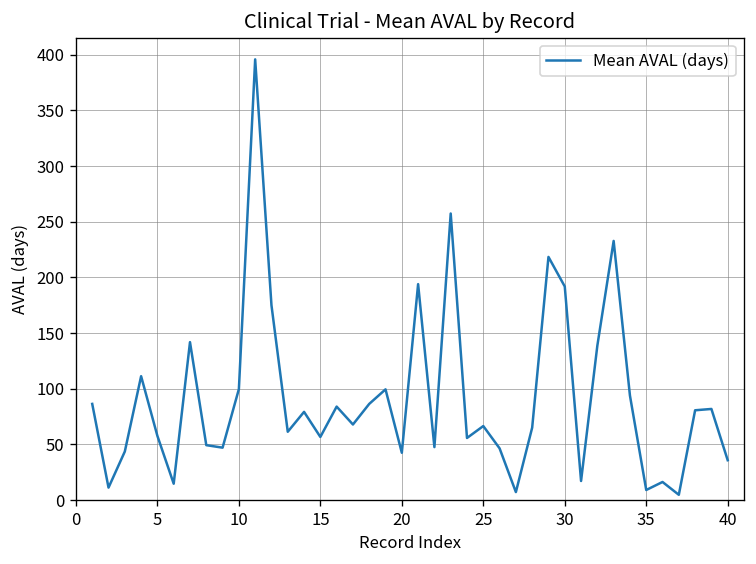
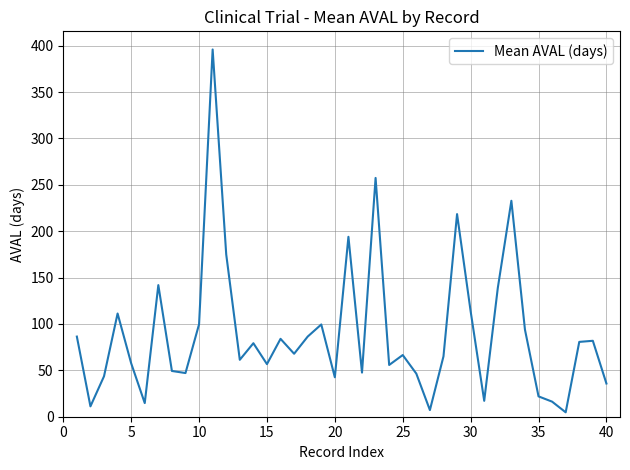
  {
    "5": 60,
    "10": 100,
    "15": 60,
    "20": 40,
    "25": 70,
-   "30": 190,
-   "35": 10,
+   "30": 110,
+   "35": 20,
    "40": 40
  }
